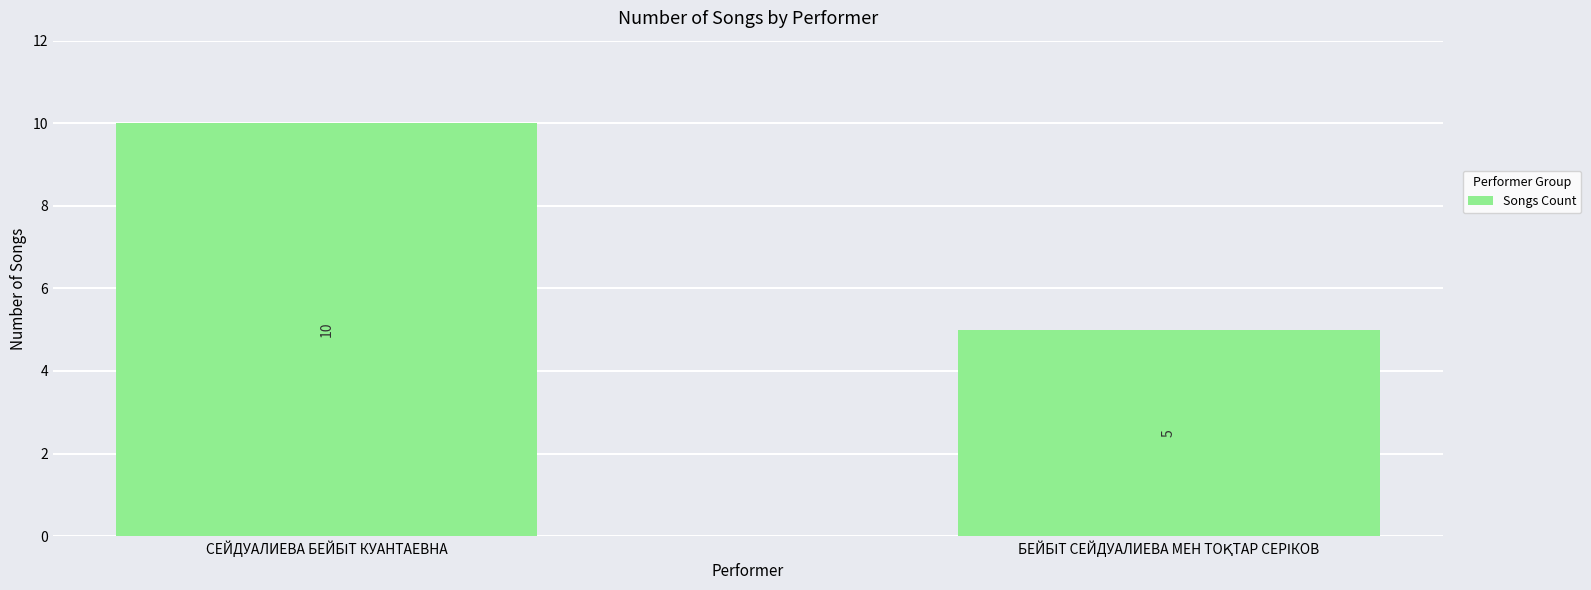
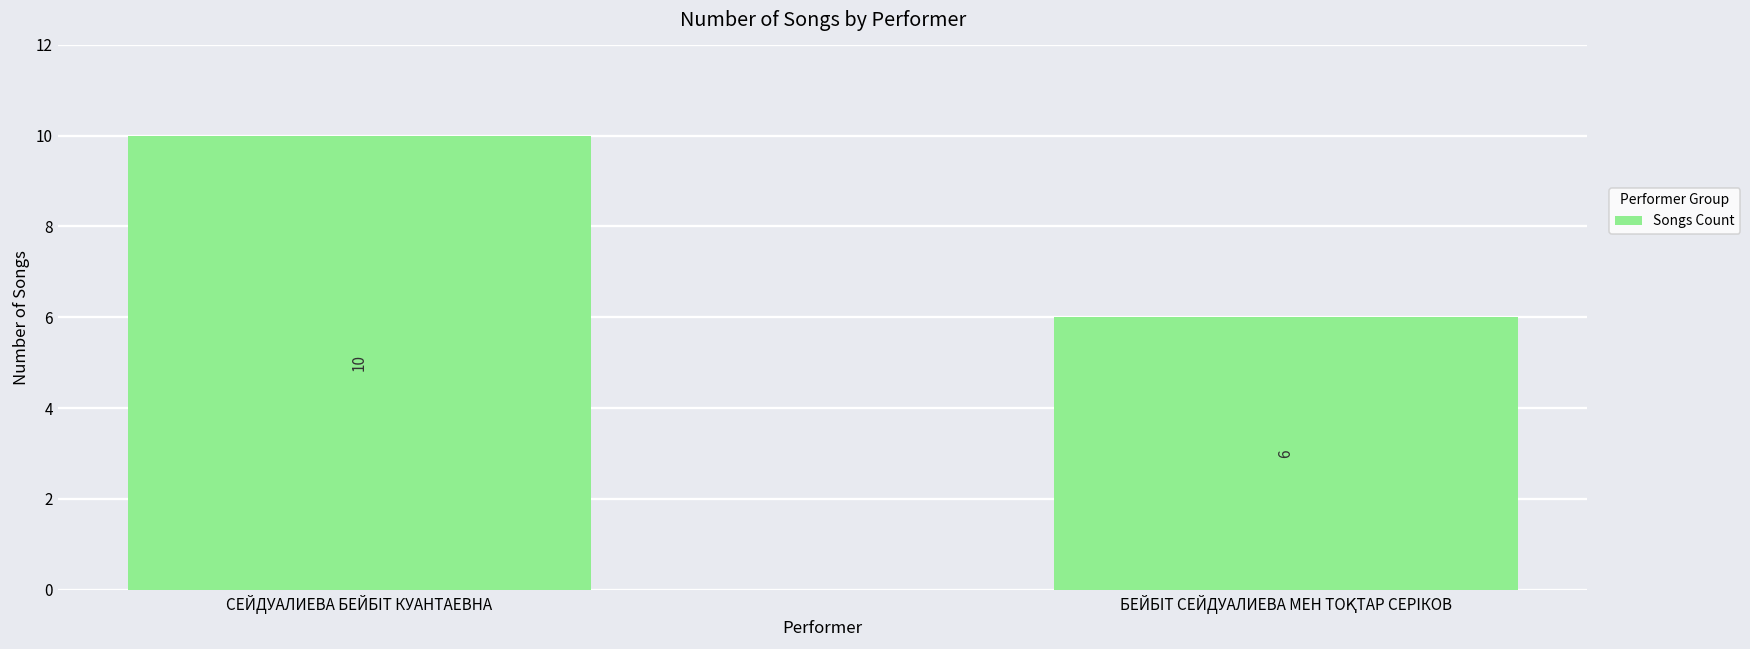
  {
    "СЕЙДУАЛИЕВА БЕЙБІТ КУАНТАЕВНА": 10,
-   "БЕЙБІТ СЕЙДУАЛИЕВА МЕН ТОҚТАР СЕРІКОВ": 5
+   "БЕЙБІТ СЕЙДУАЛИЕВА МЕН ТОҚТАР СЕРІКОВ": 6
  }
